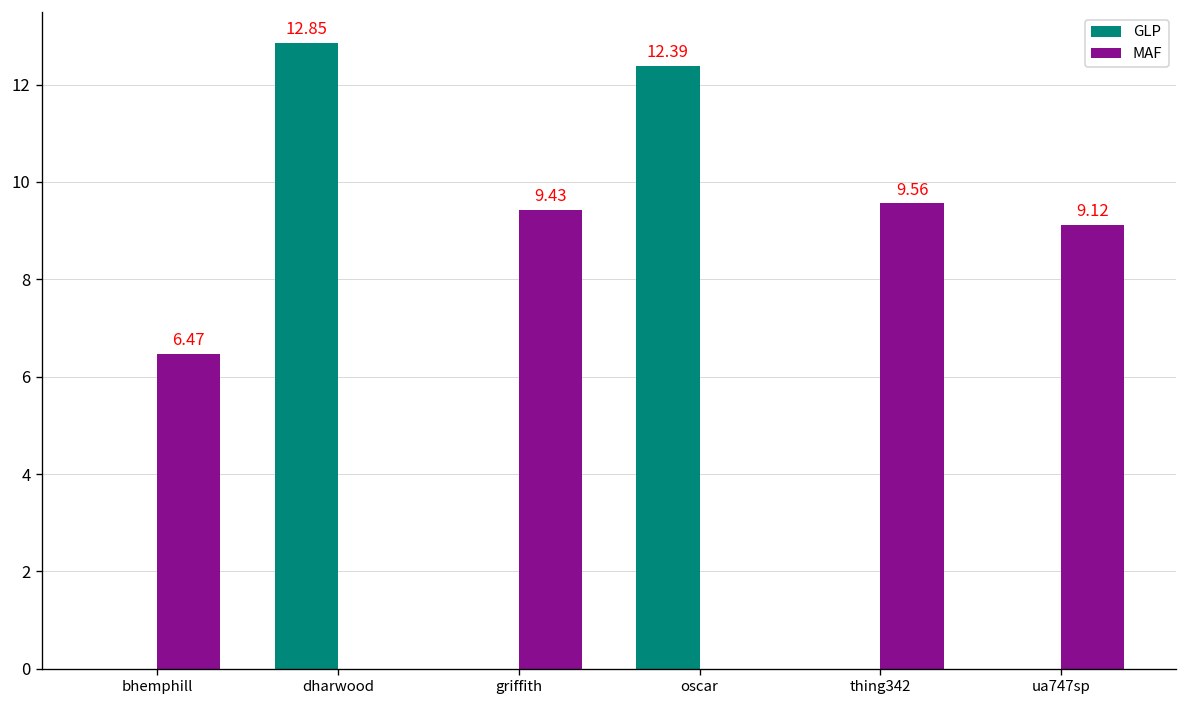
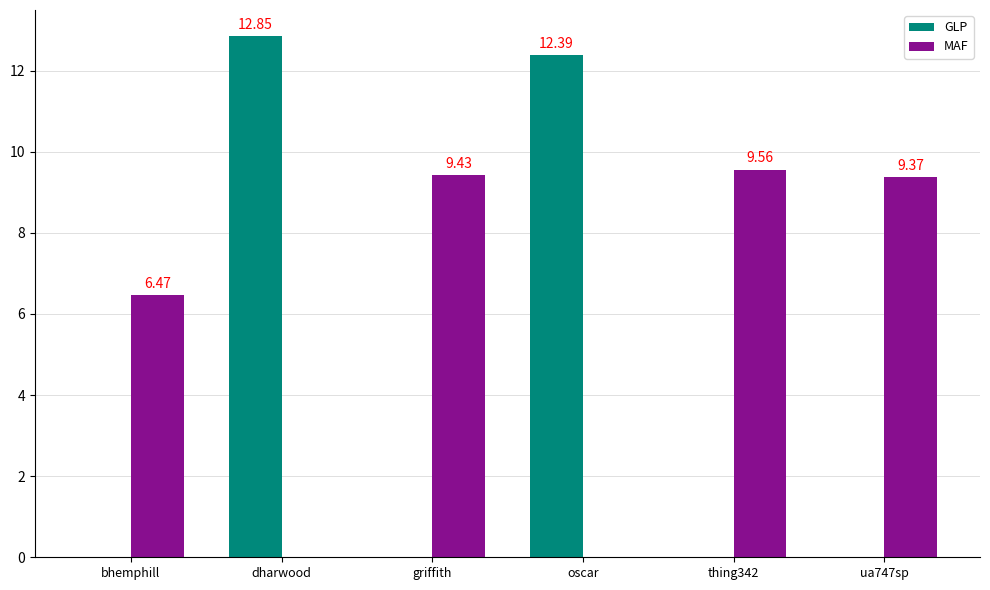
  {
    "GLP": {
      "dharwood": 12.85,
      "oscar": 12.39
    },
    "MAF": {
      "bhemphill": 6.47,
      "griffith": 9.43,
      "thing342": 9.56,
-     "ua747sp": 9.12
+     "ua747sp": 9.37
    }
  }
